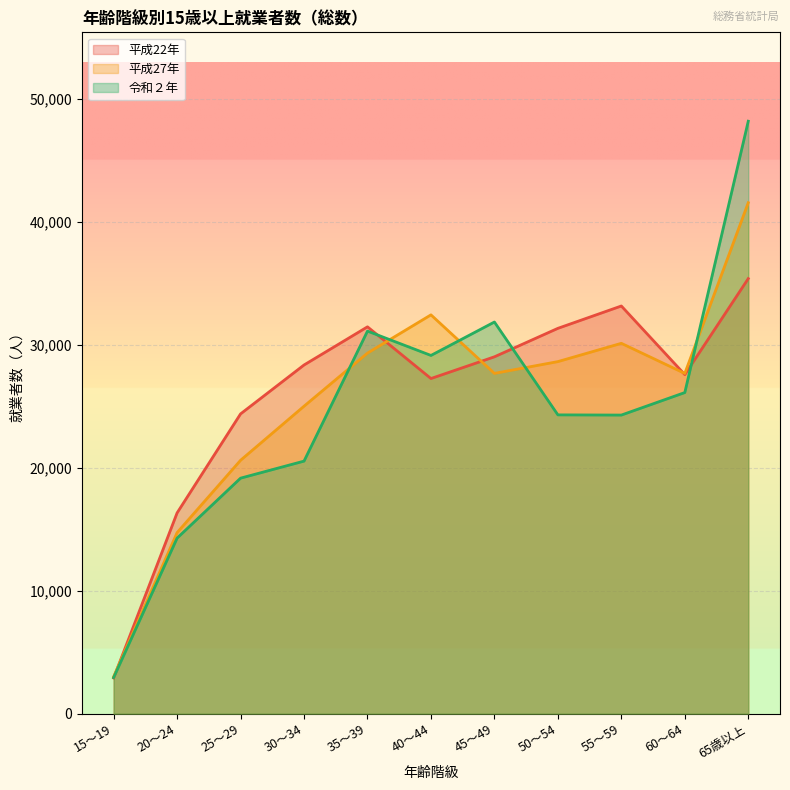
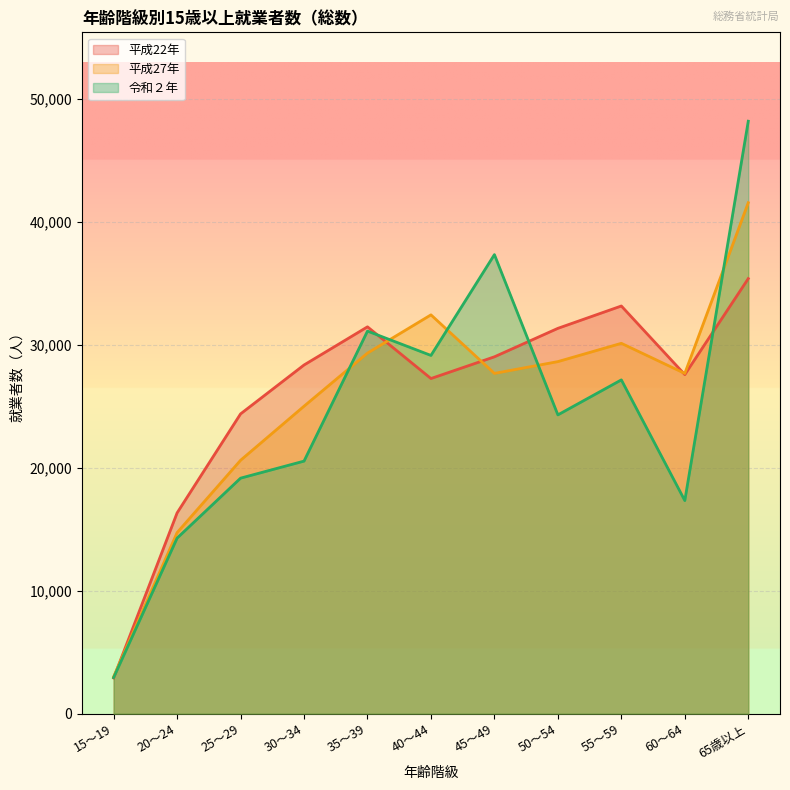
  {
    "令和２年": {
      "20～24": "14,300",
      "25～29": "19,200",
      "30～34": "20,600",
      "35～39": "31,100",
      "40～44": "29,200",
-     "45～49": "31,900",
+     "45～49": "37,400",
      "50～54": "24,300",
-     "55～59": "24,300",
-     "60～64": "26,100",
+     "55～59": "27,200",
+     "60～64": "17,300",
      "65歳以上": "48,200"
    }
  }
